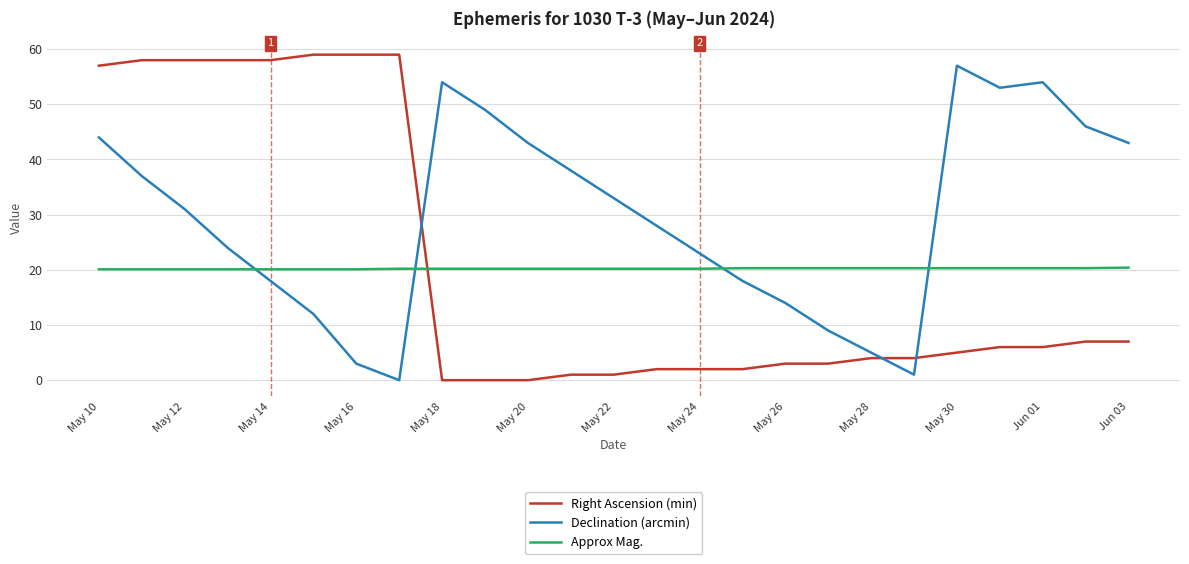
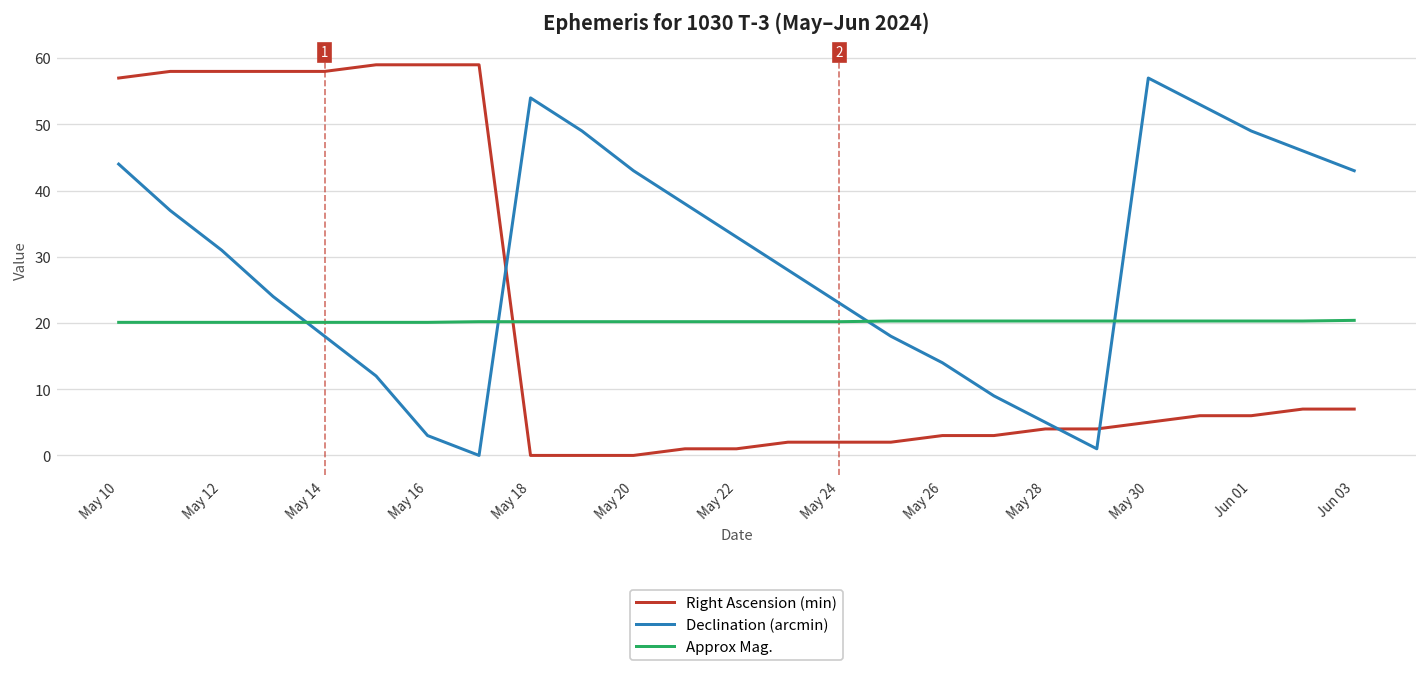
  {
    "Right Ascension (min)": {
      "May 10": 57,
      "May 12": 58,
      "May 16": 59,
      "May 18": 0,
      "May 20": 0,
      "May 22": 1,
      "May 24": 2,
      "May 26": 3,
      "May 28": 4,
      "May 30": 5,
      "Jun 01": 6,
      "Jun 03": 7
    },
    "Declination (arcmin)": {
      "May 10": 44,
      "May 12": 31,
      "May 14": 18,
      "May 16": 3,
      "May 18": 54,
      "May 20": 43,
      "May 22": 33,
      "May 24": 23,
      "May 26": 14,
      "May 28": 5,
      "May 30": 57,
-     "Jun 01": 54,
+     "Jun 01": 49,
      "Jun 03": 43
    },
    "Approx Mag.": {
      "May 10": 20,
      "May 12": 20,
      "May 14": 20,
      "May 16": 20,
      "May 18": 20,
      "May 20": 20,
      "May 22": 20,
      "May 24": 20,
      "May 26": 20,
      "May 28": 20,
      "May 30": 20,
      "Jun 01": 20,
      "Jun 03": 20
    }
  }
